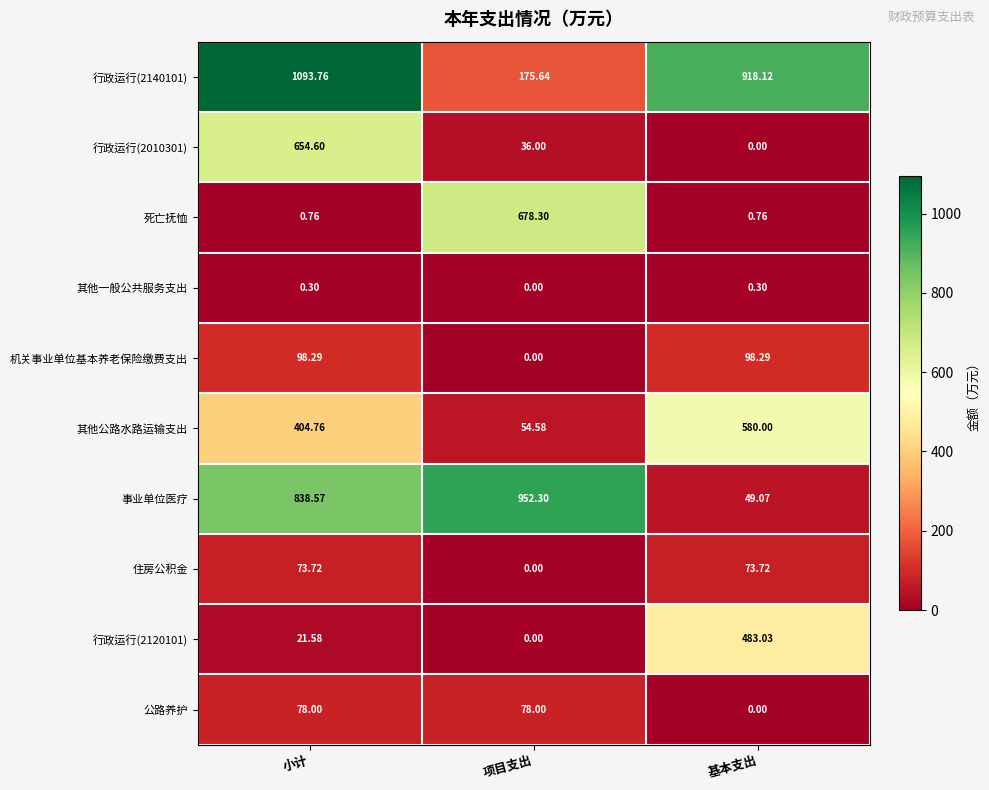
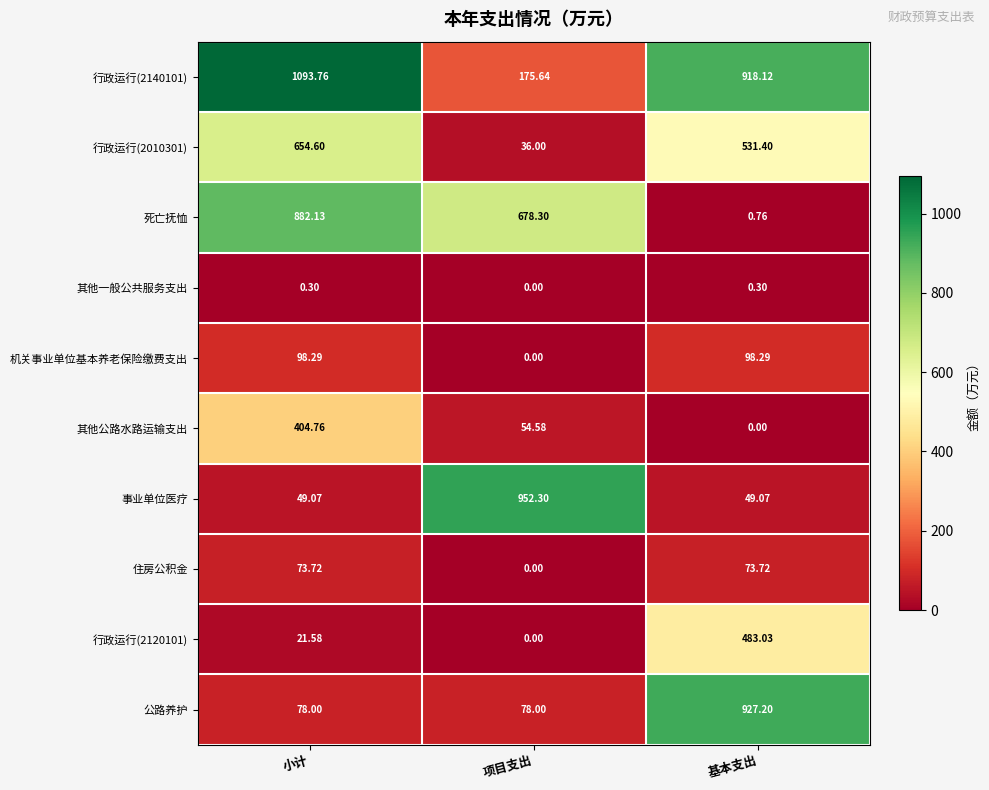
  {
    "行政运行(2140101)": {
      "小计": 1093.76,
      "项目支出": 175.64,
      "基本支出": 918.12
    },
    "行政运行(2010301)": {
      "小计": 654.60,
      "项目支出": 36.00,
-     "基本支出": 0.00
+     "基本支出": 531.40
    },
    "死亡抚恤": {
-     "小计": 0.76,
+     "小计": 882.13,
      "项目支出": 678.30,
      "基本支出": 0.76
    },
    "其他一般公共服务支出": {
      "小计": 0.30,
      "项目支出": 0.00,
      "基本支出": 0.30
    },
    "机关事业单位基本养老保险缴费支出": {
      "小计": 98.29,
      "项目支出": 0.00,
      "基本支出": 98.29
    },
    "其他公路水路运输支出": {
      "小计": 404.76,
      "项目支出": 54.58,
-     "基本支出": 580.00
+     "基本支出": 0.00
    },
    "事业单位医疗": {
-     "小计": 838.57,
+     "小计": 49.07,
      "项目支出": 952.30,
      "基本支出": 49.07
    },
    "住房公积金": {
      "小计": 73.72,
      "项目支出": 0.00,
      "基本支出": 73.72
    },
    "行政运行(2120101)": {
      "小计": 21.58,
      "项目支出": 0.00,
      "基本支出": 483.03
    },
    "公路养护": {
      "小计": 78.00,
      "项目支出": 78.00,
-     "基本支出": 0.00
+     "基本支出": 927.20
    }
  }
